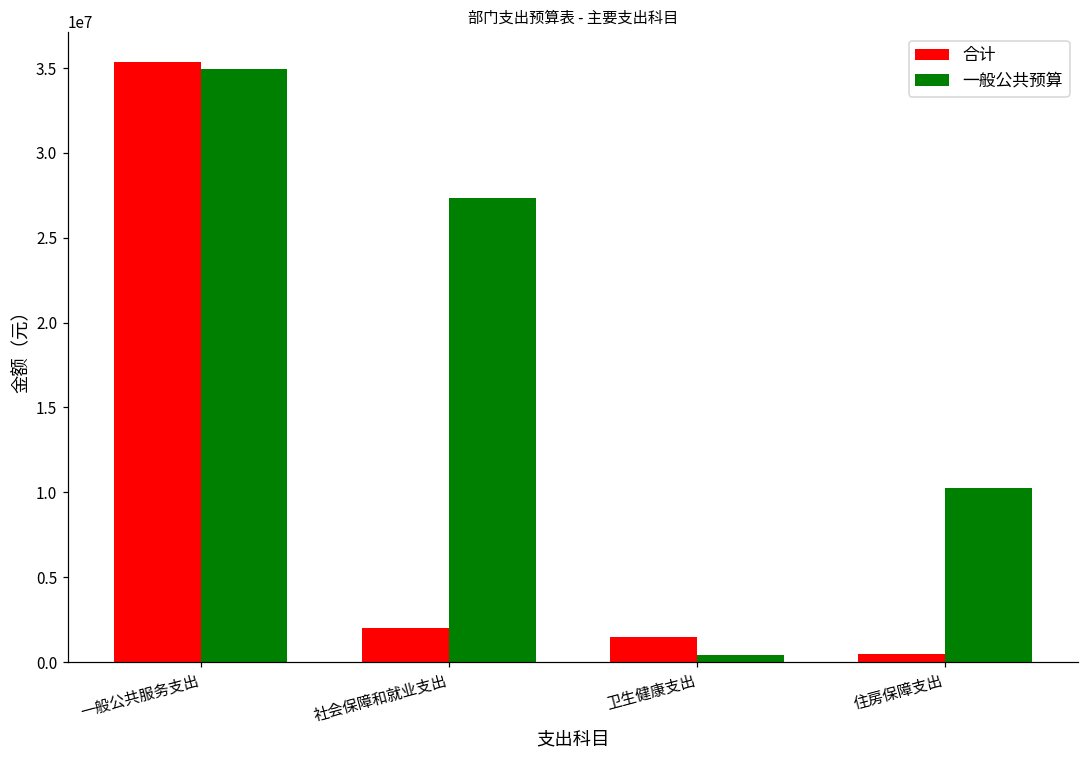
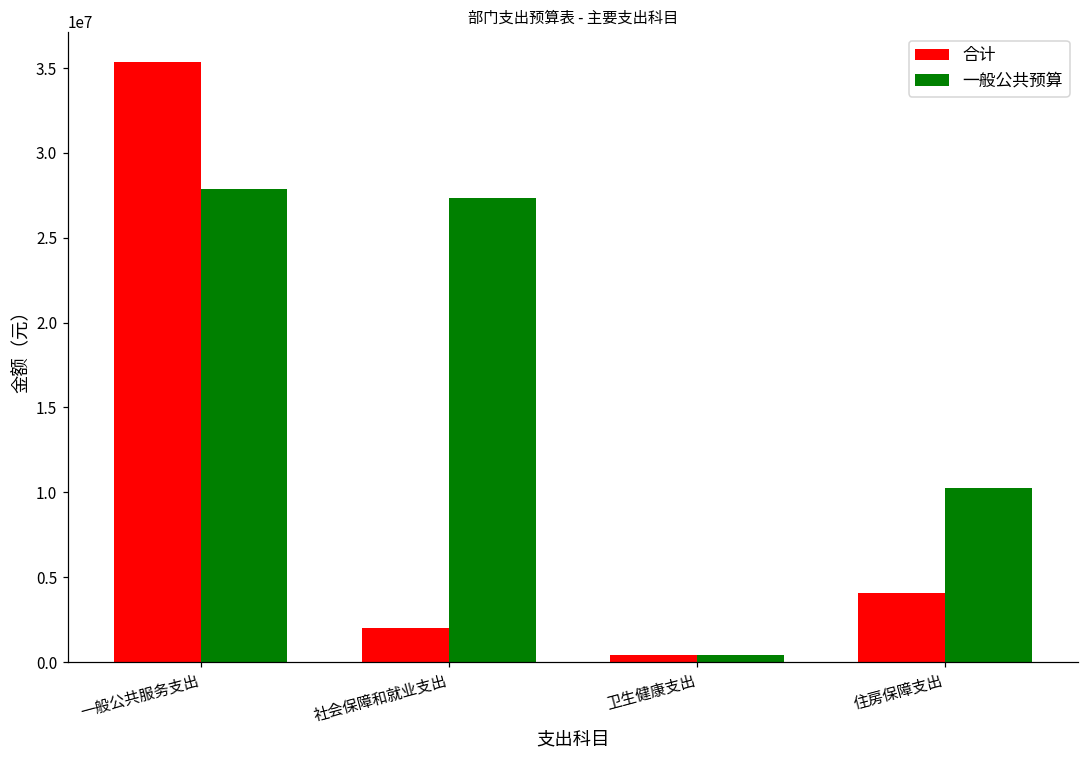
  {
    "合计": {
      "一般公共服务支出": 35300000,
      "社会保障和就业支出": 2000000,
-     "卫生健康支出": 1500000,
-     "住房保障支出": 500000
+     "卫生健康支出": 400000,
+     "住房保障支出": 4100000
    },
    "一般公共预算": {
-     "一般公共服务支出": 34900000,
+     "一般公共服务支出": 27900000,
      "社会保障和就业支出": 27400000,
      "卫生健康支出": 400000,
      "住房保障支出": 10300000
    }
  }
